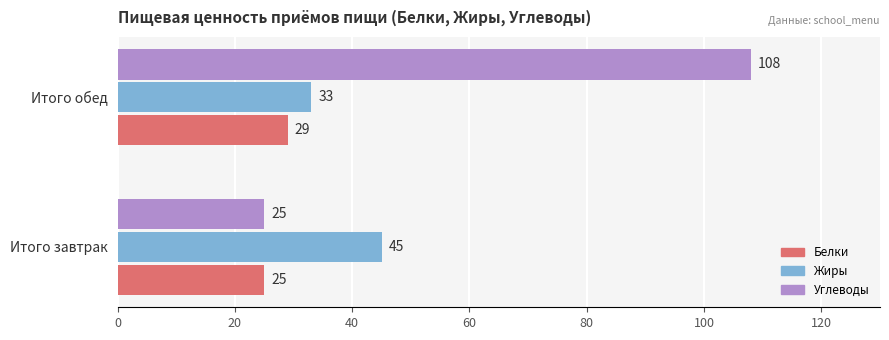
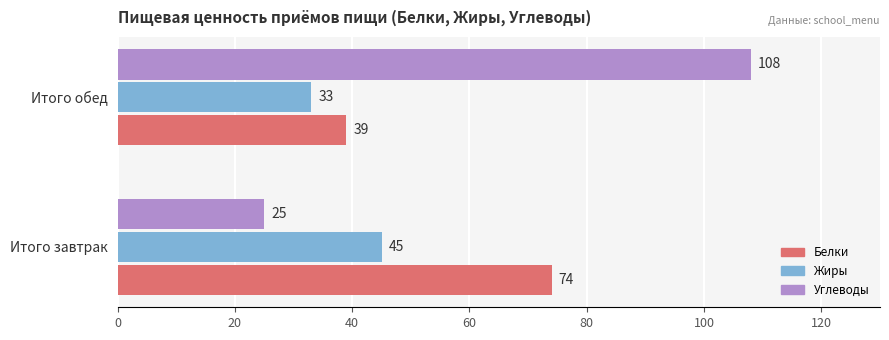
  {
    "Белки": {
-     "Итого обед": 29,
-     "Итого завтрак": 25
+     "Итого обед": 39,
+     "Итого завтрак": 74
    },
    "Жиры": {
      "Итого обед": 33,
      "Итого завтрак": 45
    },
    "Углеводы": {
      "Итого обед": 108,
      "Итого завтрак": 25
    }
  }
